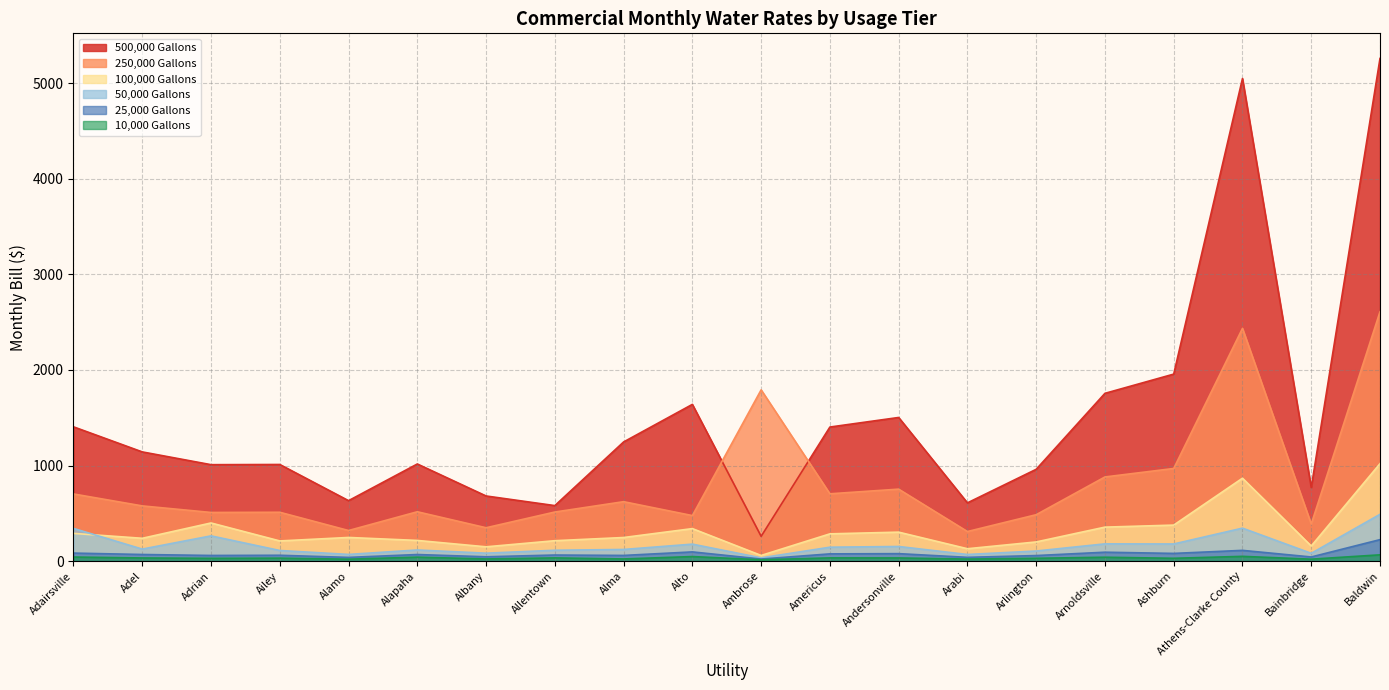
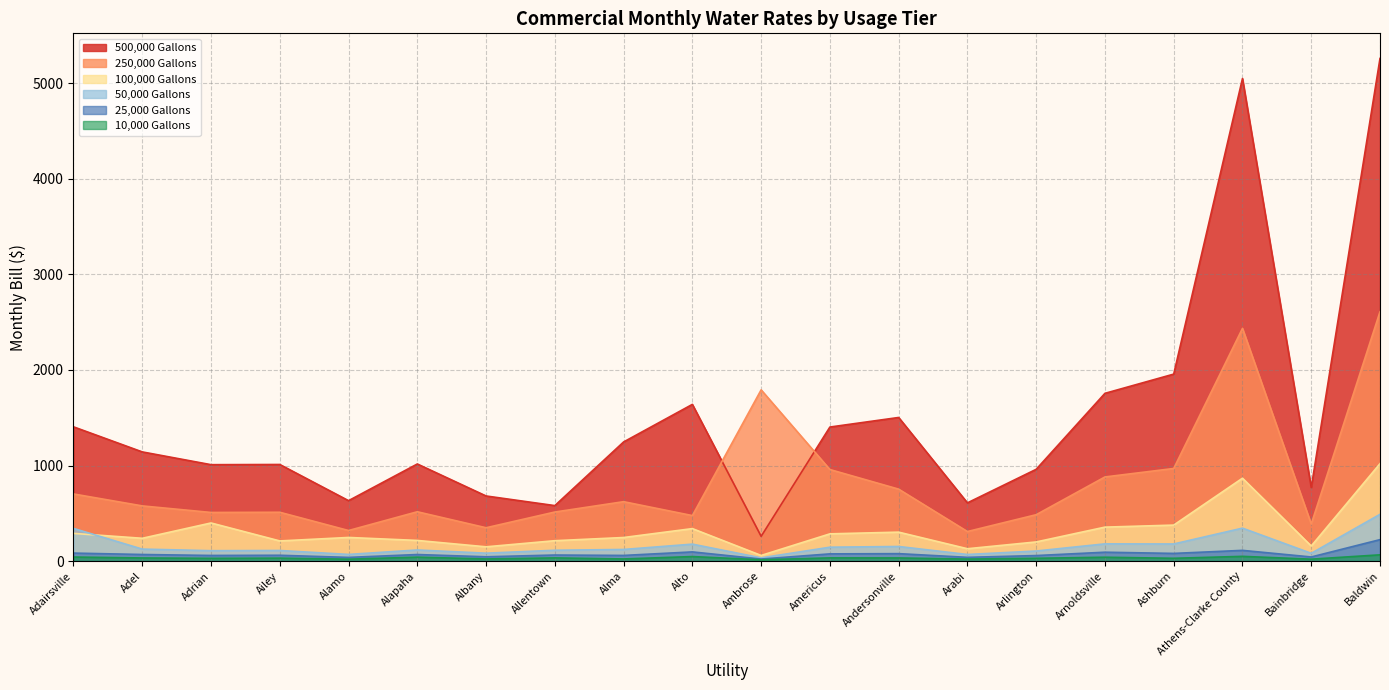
  {
    "500,000 Gallons": {
      "Adairsville": 1400,
      "Adel": 1100,
      "Adrian": 1000,
      "Ailey": 1000,
      "Alamo": 600,
      "Alapaha": 1000,
      "Albany": 700,
      "Allentown": 600,
      "Alma": 1200,
      "Alto": 1600,
      "Ambrose": 300,
      "Americus": 1400,
      "Andersonville": 1500,
      "Arabi": 600,
      "Arlington": 1000,
      "Arnoldsville": 1800,
      "Ashburn": 2000,
      "Athens-Clarke County": 5000,
      "Bainbridge": 800,
      "Baldwin": 5300
    },
    "250,000 Gallons": {
      "Adairsville": 700,
      "Adel": 600,
      "Adrian": 500,
      "Ailey": 500,
      "Alamo": 300,
      "Alapaha": 500,
      "Albany": 300,
      "Allentown": 500,
      "Alma": 600,
      "Alto": 500,
      "Ambrose": 1800,
-     "Americus": 700,
+     "Americus": 1000,
      "Andersonville": 800,
      "Arabi": 300,
      "Arlington": 500,
      "Arnoldsville": 900,
      "Ashburn": 1000,
      "Athens-Clarke County": 2400,
      "Bainbridge": 400,
      "Baldwin": 2600
    },
    "100,000 Gallons": {
      "Adairsville": 300,
      "Adel": 200,
      "Adrian": 400,
      "Ailey": 200,
      "Alamo": 200,
      "Alapaha": 200,
      "Albany": 100,
      "Allentown": 200,
      "Alma": 200,
      "Alto": 300,
      "Americus": 300,
      "Andersonville": 300,
      "Arabi": 100,
      "Arlington": 200,
      "Arnoldsville": 400,
      "Ashburn": 400,
      "Athens-Clarke County": 900,
      "Bainbridge": 200,
      "Baldwin": 1000
    },
    "50,000 Gallons": {
      "Adairsville": 300,
      "Adel": 100,
-     "Adrian": 300,
+     "Adrian": 100,
      "Ailey": 100,
      "Alamo": 100,
      "Alapaha": 100,
      "Albany": 100,
      "Allentown": 100,
      "Alma": 100,
      "Alto": 200,
      "Americus": 100,
      "Andersonville": 200,
      "Arabi": 100,
      "Arlington": 100,
      "Arnoldsville": 200,
      "Ashburn": 200,
      "Athens-Clarke County": 300,
      "Bainbridge": 100,
      "Baldwin": 500
    },
    "25,000 Gallons": {
      "Adairsville": 100,
      "Adel": 100,
      "Adrian": 100,
      "Ailey": 100,
      "Alapaha": 100,
      "Allentown": 100,
      "Alma": 100,
      "Alto": 100,
      "Americus": 100,
      "Andersonville": 100,
      "Arlington": 100,
      "Arnoldsville": 100,
      "Ashburn": 100,
      "Athens-Clarke County": 100,
      "Baldwin": 200
    },
    "10,000 Gallons": {
      "Adairsville": 0,
      "Adel": 0,
      "Adrian": 0,
      "Ailey": 0,
      "Alapaha": 0,
      "Allentown": 0,
      "Alma": 0,
      "Alto": 0,
      "Americus": 0,
      "Andersonville": 0,
      "Arlington": 0,
      "Arnoldsville": 0,
      "Ashburn": 0,
      "Athens-Clarke County": 0,
      "Baldwin": 100
    }
  }
